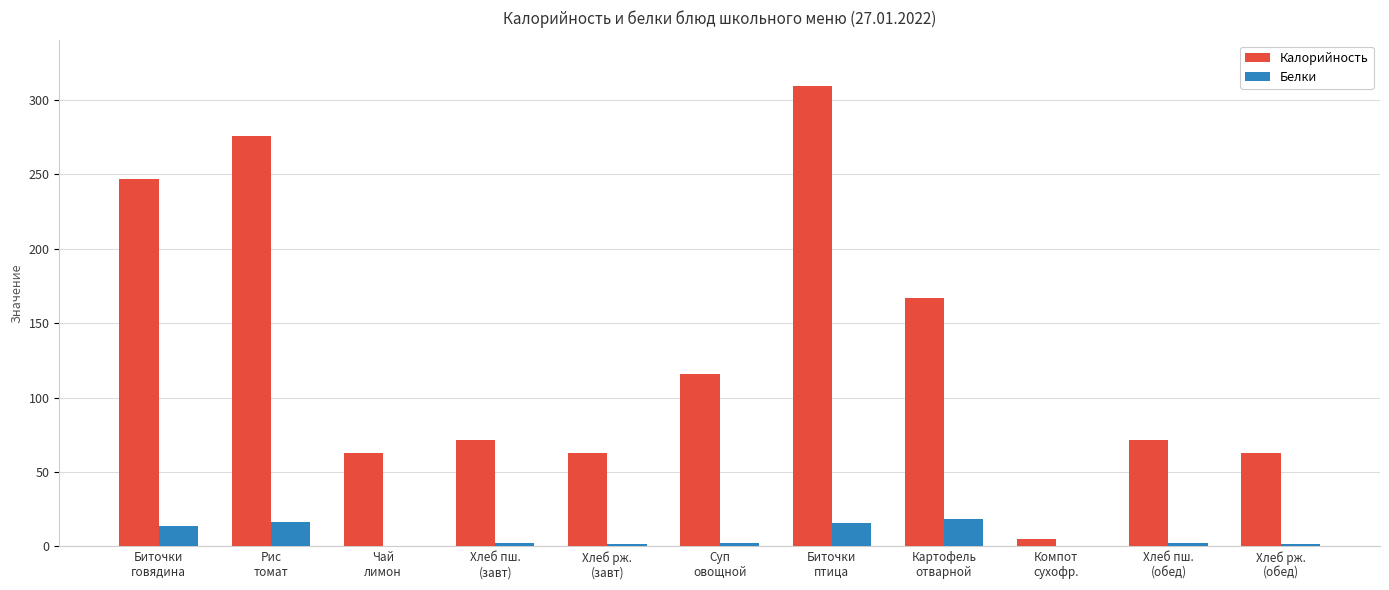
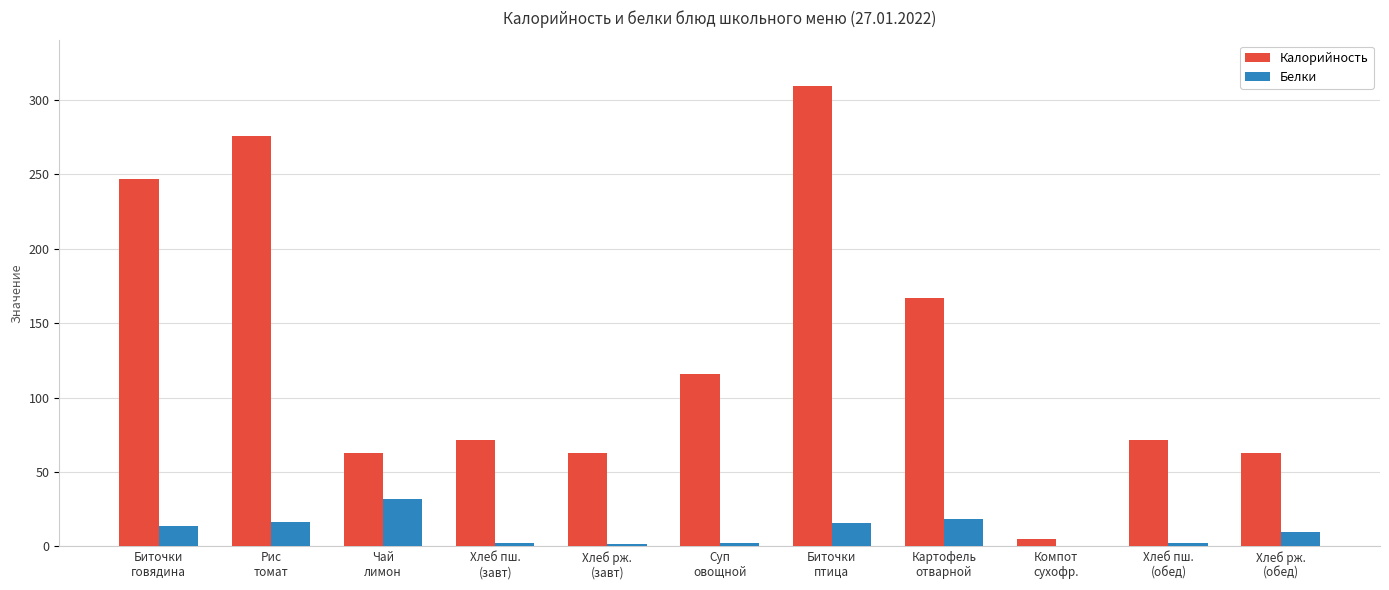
  {
    "Калорийность": {
      "Биточки говядина": 247,
      "Рис томат": 276,
      "Чай лимон": 63,
      "Хлеб пш. (завт)": 71,
      "Хлеб рж. (завт)": 63,
      "Суп овощной": 116,
      "Биточки птица": 310,
      "Картофель отварной": 167,
      "Компот сухофр.": 5,
      "Хлеб пш. (обед)": 71,
      "Хлеб рж. (обед)": 63
    },
    "Белки": {
      "Биточки говядина": 13,
      "Рис томат": 16,
-     "Чай лимон": 0,
+     "Чай лимон": 32,
      "Хлеб пш. (завт)": 2,
      "Суп овощной": 2,
      "Биточки птица": 16,
      "Картофель отварной": 19,
      "Компот сухофр.": 0,
      "Хлеб пш. (обед)": 2,
-     "Хлеб рж. (обед)": 1
+     "Хлеб рж. (обед)": 10
    }
  }
